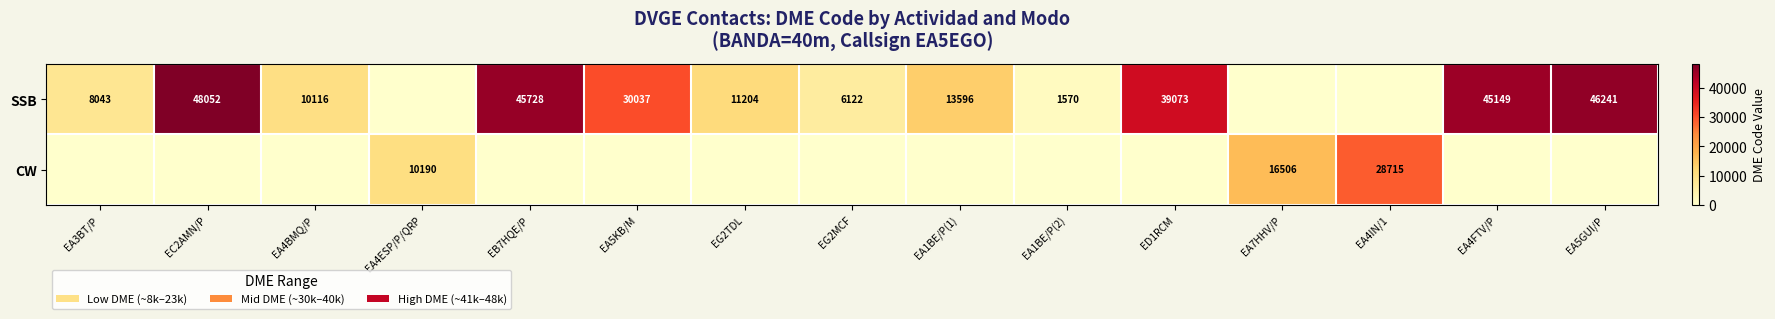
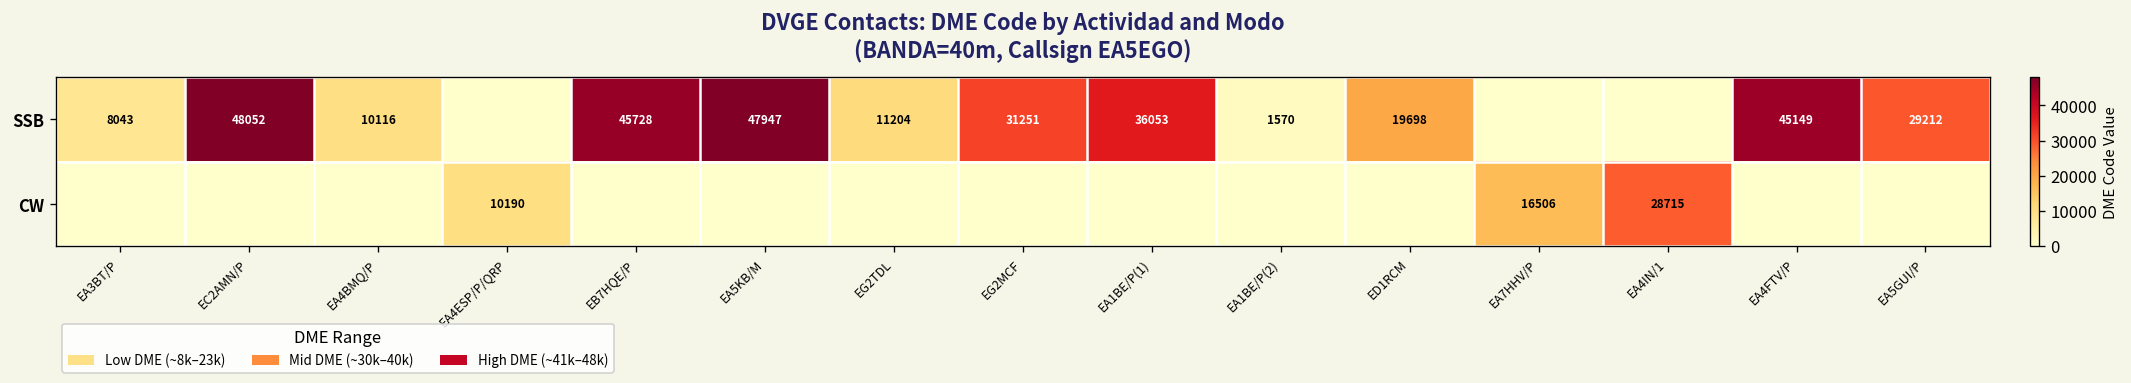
  {
    "SSB": {
      "EA3BT/P": 8043,
      "EC2AMN/P": 48052,
      "EA4BMQ/P": 10116,
      "EB7HQE/P": 45728,
-     "EA5KB/M": 30037,
+     "EA5KB/M": 47947,
      "EG2TDL": 11204,
-     "EG2MCF": 6122,
-     "EA1BE/P(1)": 13596,
+     "EG2MCF": 31251,
+     "EA1BE/P(1)": 36053,
      "EA1BE/P(2)": 1570,
-     "ED1RCM": 39073,
+     "ED1RCM": 19698,
      "EA4FTV/P": 45149,
-     "EA5GUI/P": 46241
+     "EA5GUI/P": 29212
    },
    "CW": {
      "EA4ESP/P/QRP": 10190,
      "EA7HHV/P": 16506,
      "EA4IN/1": 28715
    }
  }
